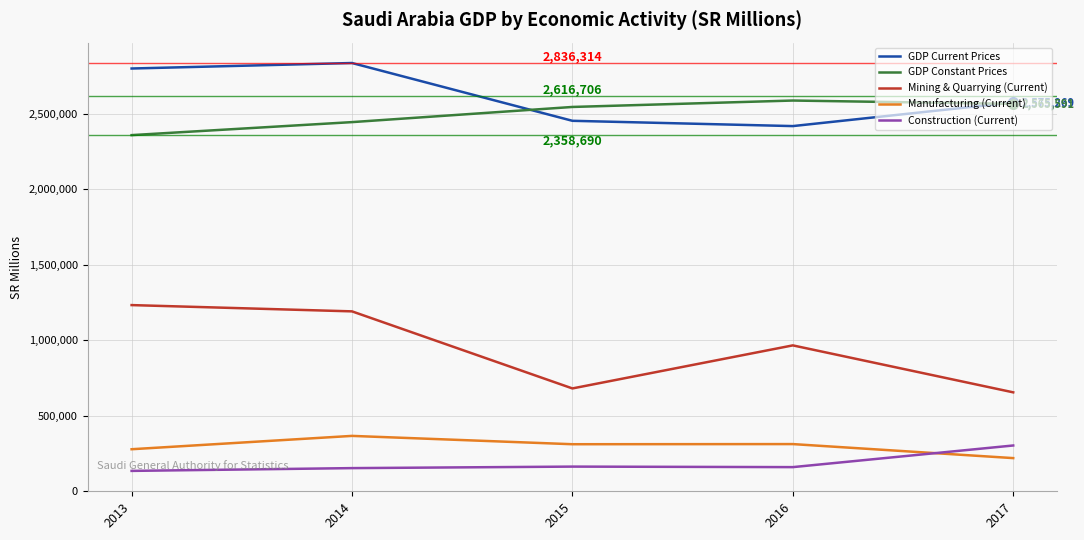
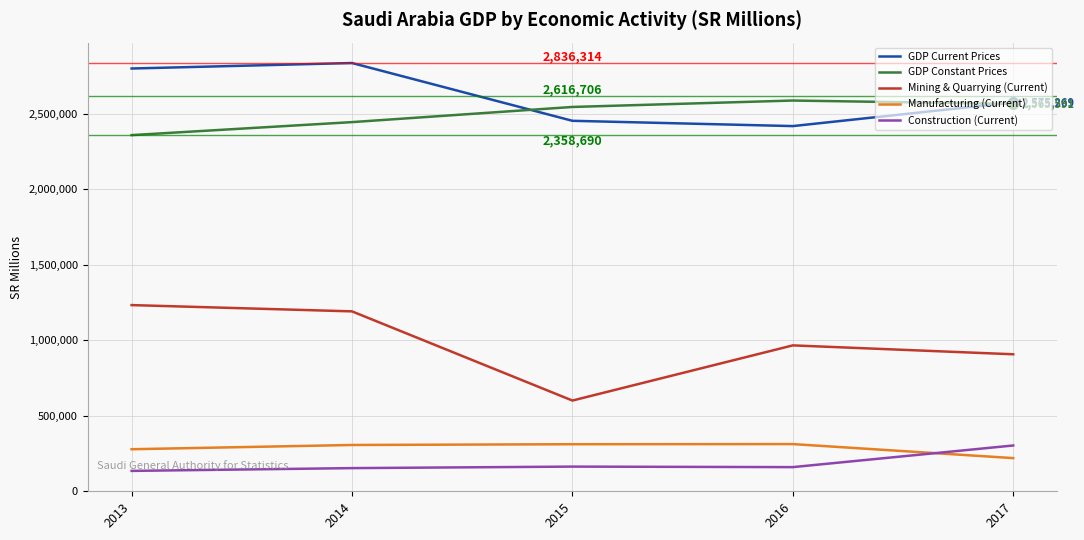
  {
    "Mining & Quarrying (Current)": {
      "2013": "1,230,000",
      "2014": "1,190,000",
-     "2015": "680,000",
+     "2015": "600,000",
      "2016": "970,000",
-     "2017": "650,000"
+     "2017": "910,000"
    },
    "Manufacturing (Current)": {
      "2013": "280,000",
-     "2014": "370,000",
+     "2014": "310,000",
      "2015": "310,000",
      "2016": "310,000",
      "2017": "220,000"
    },
    "Construction (Current)": {
      "2013": "130,000",
      "2014": "150,000",
      "2015": "160,000",
      "2016": "160,000",
      "2017": "300,000"
    }
  }
